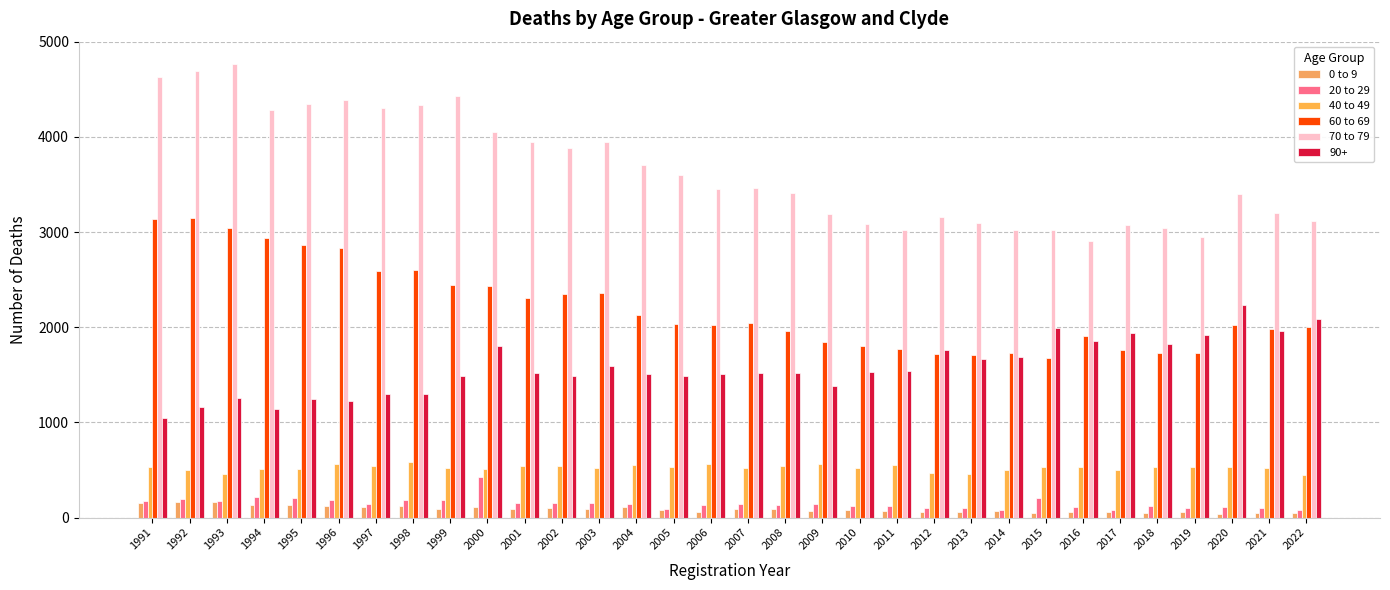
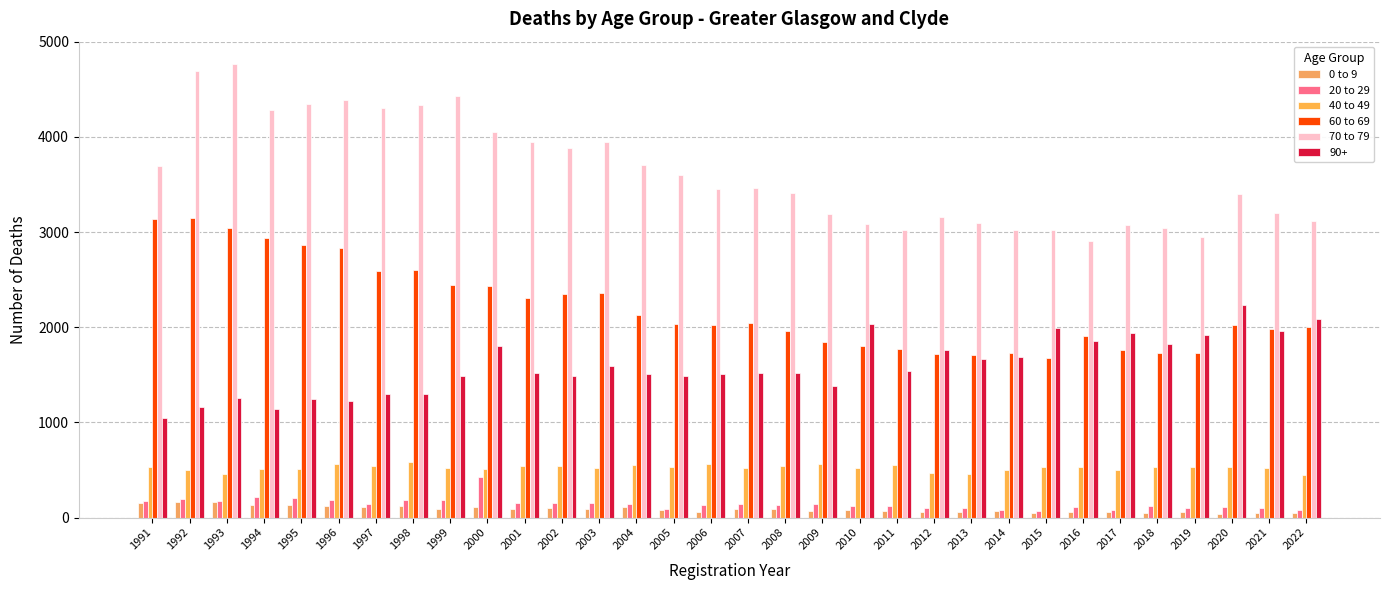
  {
    "20 to 29": {
      "1991": 200,
      "1992": 200,
      "1993": 200,
      "1994": 200,
      "1995": 200,
      "1996": 200,
      "1997": 100,
      "1998": 200,
      "1999": 200,
      "2000": 400,
      "2001": 200,
      "2002": 200,
      "2003": 200,
      "2004": 100,
      "2005": 100,
      "2006": 100,
      "2007": 100,
      "2008": 100,
      "2009": 100,
      "2010": 100,
      "2011": 100,
      "2012": 100,
      "2013": 100,
      "2014": 100,
-     "2015": 200,
+     "2015": 100,
      "2016": 100,
      "2017": 100,
      "2018": 100,
      "2019": 100,
      "2020": 100,
      "2021": 100,
      "2022": 100
    },
    "60 to 69": {
      "1991": 3100,
      "1992": 3100,
      "1993": 3000,
      "1994": 2900,
      "1995": 2900,
      "1996": 2800,
      "1997": 2600,
      "1998": 2600,
      "1999": 2400,
      "2000": 2400,
      "2001": 2300,
      "2002": 2400,
      "2003": 2400,
      "2004": 2100,
      "2005": 2000,
      "2006": 2000,
      "2007": 2000,
      "2008": 2000,
      "2009": 1800,
      "2010": 1800,
      "2011": 1800,
      "2012": 1700,
      "2013": 1700,
      "2014": 1700,
      "2015": 1700,
      "2016": 1900,
      "2017": 1800,
      "2018": 1700,
      "2019": 1700,
      "2020": 2000,
      "2021": 2000,
      "2022": 2000
    },
    "70 to 79": {
-     "1991": 4600,
+     "1991": 3700,
      "1992": 4700,
      "1993": 4800,
      "1994": 4300,
      "1995": 4300,
      "1996": 4400,
      "1997": 4300,
      "1998": 4300,
      "1999": 4400,
      "2000": 4000,
      "2001": 3900,
      "2002": 3900,
      "2003": 3900,
      "2004": 3700,
      "2005": 3600,
      "2006": 3500,
      "2007": 3500,
      "2008": 3400,
      "2009": 3200,
      "2010": 3100,
      "2011": 3000,
      "2012": 3200,
      "2013": 3100,
      "2014": 3000,
      "2015": 3000,
      "2016": 2900,
      "2017": 3100,
      "2018": 3000,
      "2019": 3000,
      "2020": 3400,
      "2021": 3200,
      "2022": 3100
    },
    "90+": {
      "1991": 1100,
      "1992": 1200,
      "1993": 1300,
      "1994": 1100,
      "1995": 1200,
      "1996": 1200,
      "1997": 1300,
      "1998": 1300,
      "1999": 1500,
      "2000": 1800,
      "2001": 1500,
      "2002": 1500,
      "2003": 1600,
      "2004": 1500,
      "2005": 1500,
      "2006": 1500,
      "2007": 1500,
      "2008": 1500,
      "2009": 1400,
-     "2010": 1500,
+     "2010": 2000,
      "2011": 1500,
      "2012": 1800,
      "2013": 1700,
      "2014": 1700,
      "2015": 2000,
      "2016": 1900,
      "2017": 1900,
      "2018": 1800,
      "2019": 1900,
      "2020": 2200,
      "2021": 2000,
      "2022": 2100
    }
  }
